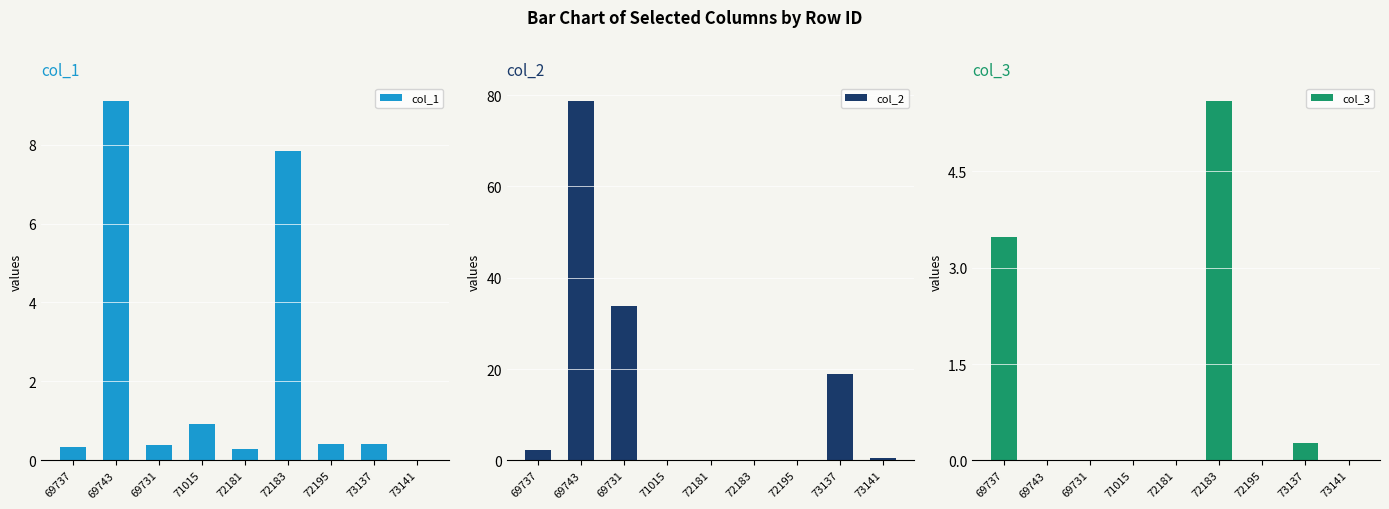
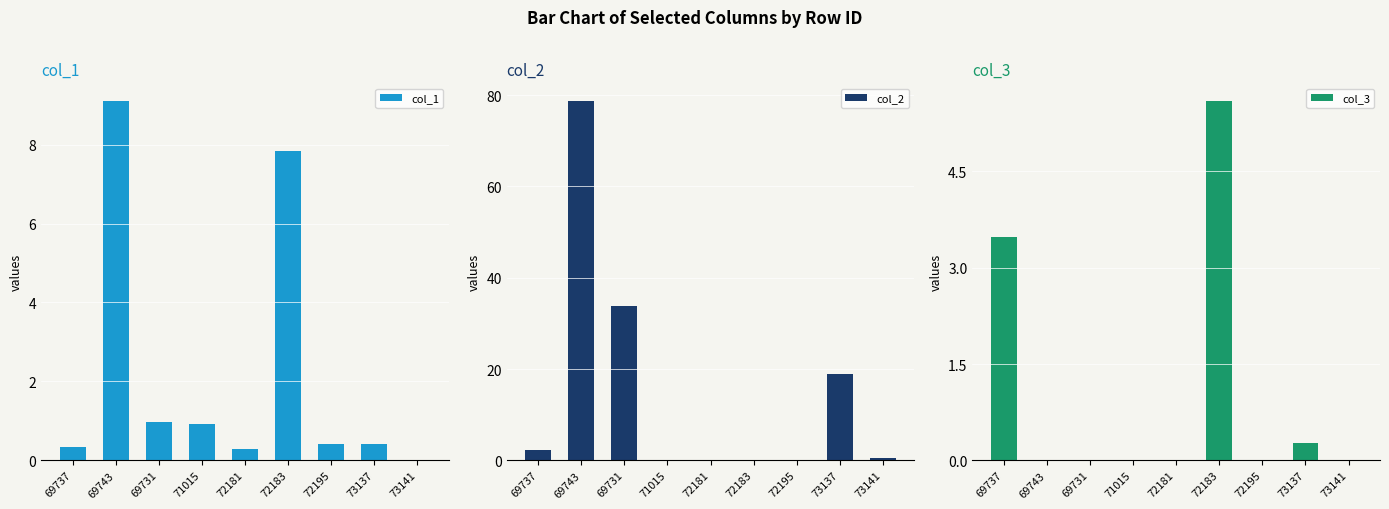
  {
    "col_1": {
      "69737": 0.3,
      "69743": 9.1,
-     "69731": 0.4,
+     "69731": 1.0,
      "71015": 0.9,
      "72181": 0.3,
      "72183": 7.8,
      "72195": 0.4,
      "73137": 0.4
    },
    "col_2": {
      "69737": 2,
      "69743": 79,
      "69731": 34,
      "71015": 0,
      "72181": 0,
      "72183": 0,
      "73137": 19
    },
    "col_3": {
      "69737": 3.5,
      "69743": 0.0,
      "69731": 0.0,
      "71015": 0.0,
      "72181": 0.0,
      "72183": 5.6,
      "72195": 0.0,
      "73137": 0.3,
      "73141": 0.0
    }
  }
